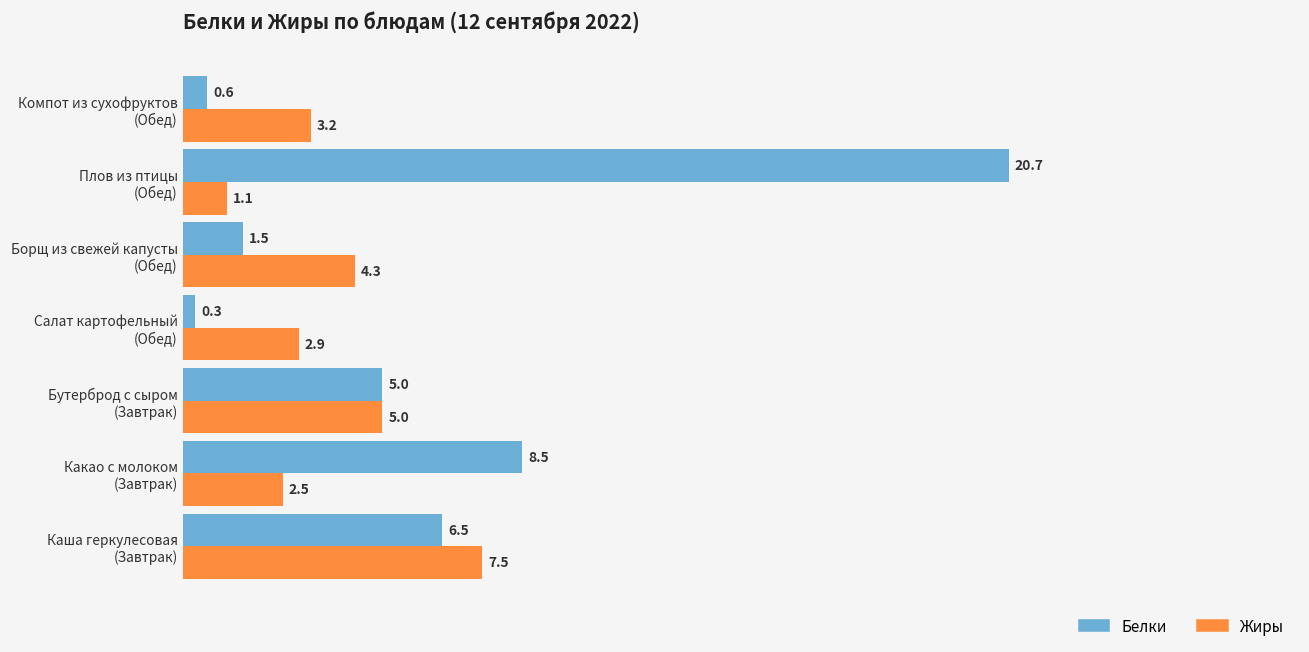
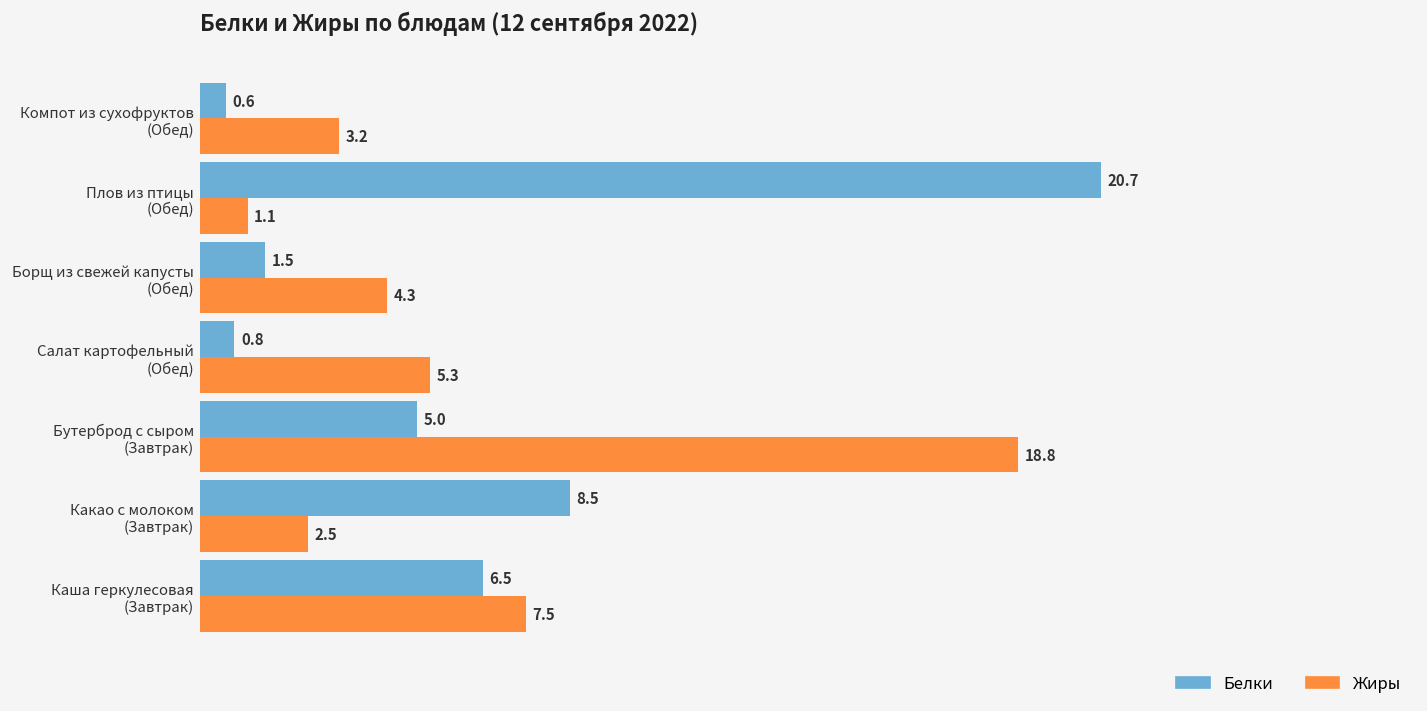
  {
    "Белки": {
      "Компот из сухофруктов (Обед)": 0.6,
      "Плов из птицы (Обед)": 20.7,
      "Борщ из свежей капусты (Обед)": 1.5,
-     "Салат картофельный (Обед)": 0.3,
+     "Салат картофельный (Обед)": 0.8,
      "Бутерброд с сыром (Завтрак)": 5.0,
      "Какао с молоком (Завтрак)": 8.5,
      "Каша геркулесовая (Завтрак)": 6.5
    },
    "Жиры": {
      "Компот из сухофруктов (Обед)": 3.2,
      "Плов из птицы (Обед)": 1.1,
      "Борщ из свежей капусты (Обед)": 4.3,
-     "Салат картофельный (Обед)": 2.9,
-     "Бутерброд с сыром (Завтрак)": 5.0,
+     "Салат картофельный (Обед)": 5.3,
+     "Бутерброд с сыром (Завтрак)": 18.8,
      "Какао с молоком (Завтрак)": 2.5,
      "Каша геркулесовая (Завтрак)": 7.5
    }
  }
